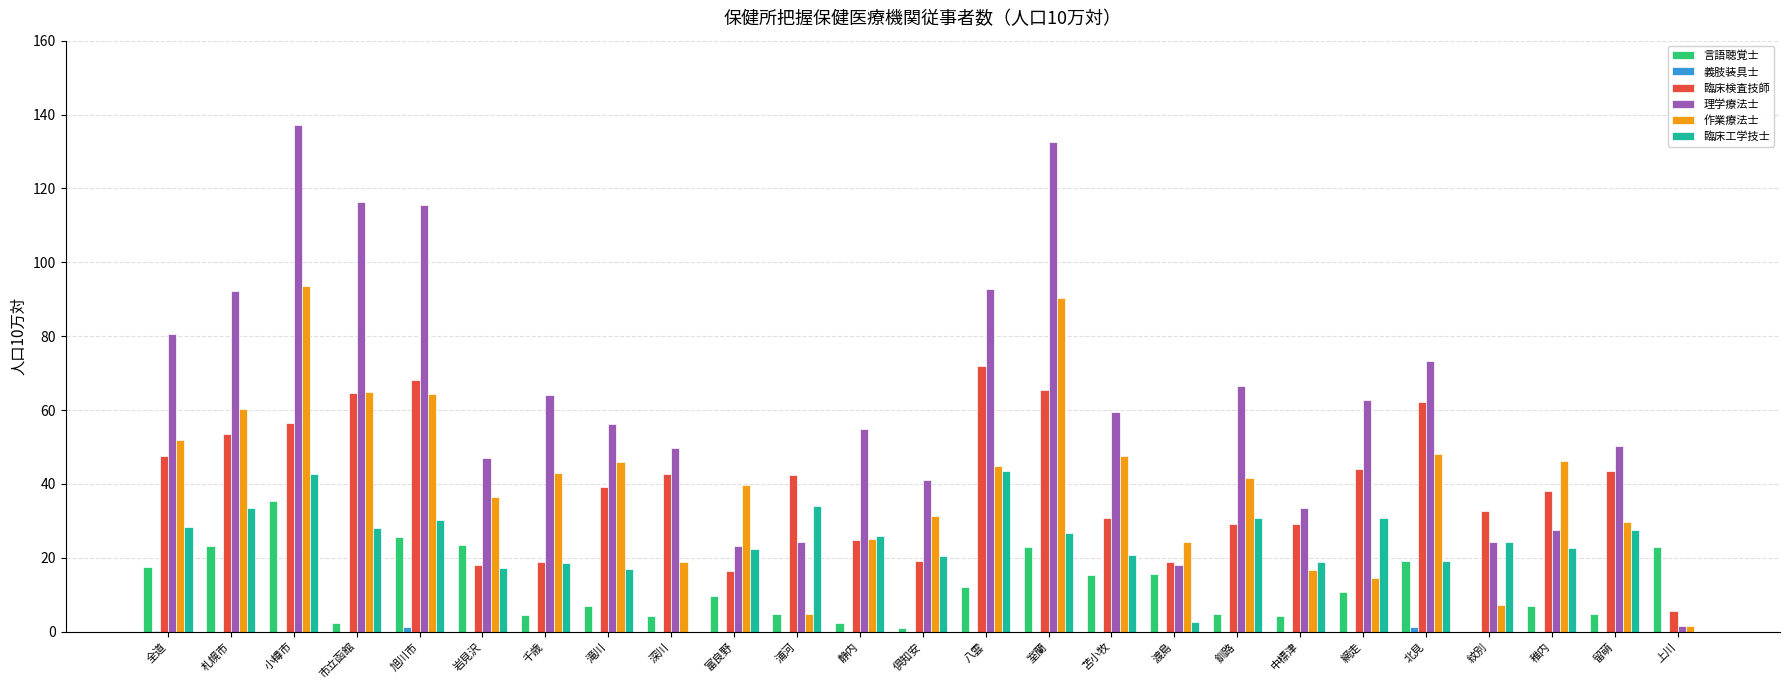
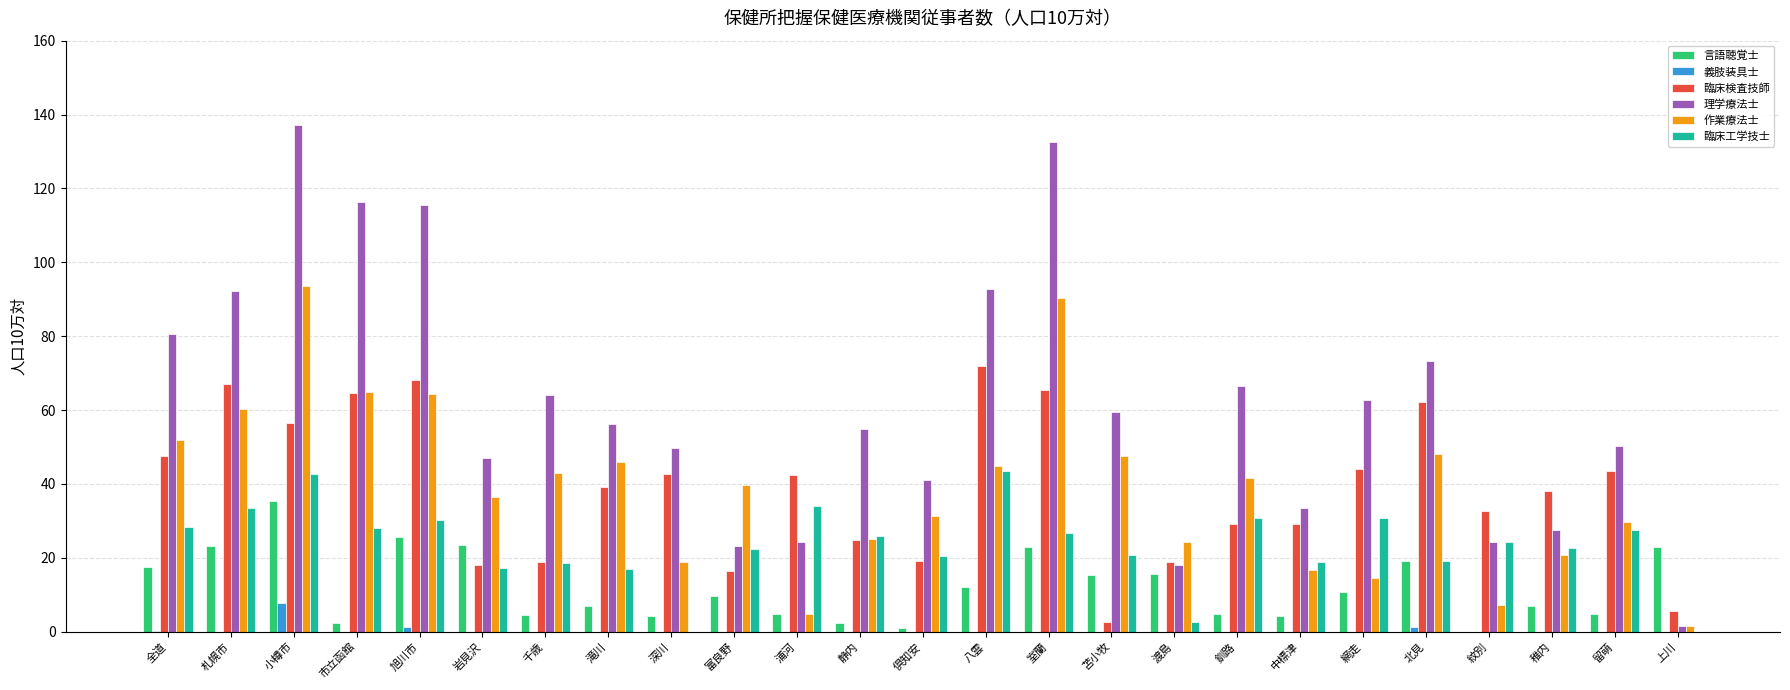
  {
    "義肢装具士": {
      "札幌市": 0,
-     "小樽市": 0,
+     "小樽市": 8,
      "市立函館": 0,
      "旭川市": 1,
      "岩見沢": 0,
      "千歳": 0,
      "滝川": 0,
      "深川": 0,
      "富良野": 0,
      "浦河": 0,
      "静内": 0,
      "倶知安": 0,
      "八雲": 0,
      "室蘭": 0,
      "苫小牧": 0,
      "渡島": 0,
      "釧路": 0,
      "中標津": 0,
      "網走": 0,
      "北見": 1,
      "紋別": 0,
      "稚内": 0,
      "留萌": 0,
      "上川": 0
    },
    "臨床検査技師": {
      "全道": 48,
-     "札幌市": 53,
+     "札幌市": 67,
      "小樽市": 56,
      "市立函館": 65,
      "旭川市": 68,
      "岩見沢": 18,
      "千歳": 19,
      "滝川": 39,
      "深川": 43,
      "富良野": 16,
      "浦河": 42,
      "静内": 25,
      "倶知安": 19,
      "八雲": 72,
      "室蘭": 65,
-     "苫小牧": 31,
+     "苫小牧": 3,
      "渡島": 19,
      "釧路": 29,
      "中標津": 29,
      "網走": 44,
      "北見": 62,
      "紋別": 33,
      "稚内": 38,
      "留萌": 44,
      "上川": 6
    },
    "理学療法士": {
      "全道": 81,
      "札幌市": 92,
      "小樽市": 137,
      "市立函館": 116,
      "旭川市": 115,
      "岩見沢": 47,
      "千歳": 64,
      "滝川": 56,
      "深川": 50,
      "富良野": 23,
      "浦河": 24,
      "静内": 55,
      "倶知安": 41,
      "八雲": 93,
      "室蘭": 133,
      "苫小牧": 59,
      "渡島": 18,
      "釧路": 67,
      "中標津": 33,
      "網走": 63,
      "北見": 73,
      "紋別": 24,
      "稚内": 27,
      "留萌": 50,
      "上川": 2
    },
    "作業療法士": {
      "全道": 52,
      "札幌市": 60,
      "小樽市": 93,
      "市立函館": 65,
      "旭川市": 64,
      "岩見沢": 37,
      "千歳": 43,
      "滝川": 46,
      "深川": 19,
      "富良野": 40,
      "浦河": 5,
      "静内": 25,
      "倶知安": 31,
      "八雲": 45,
      "室蘭": 90,
      "苫小牧": 48,
      "渡島": 24,
      "釧路": 42,
      "中標津": 17,
      "網走": 15,
      "北見": 48,
      "紋別": 7,
-     "稚内": 46,
+     "稚内": 21,
      "留萌": 30,
      "上川": 2
    }
  }
